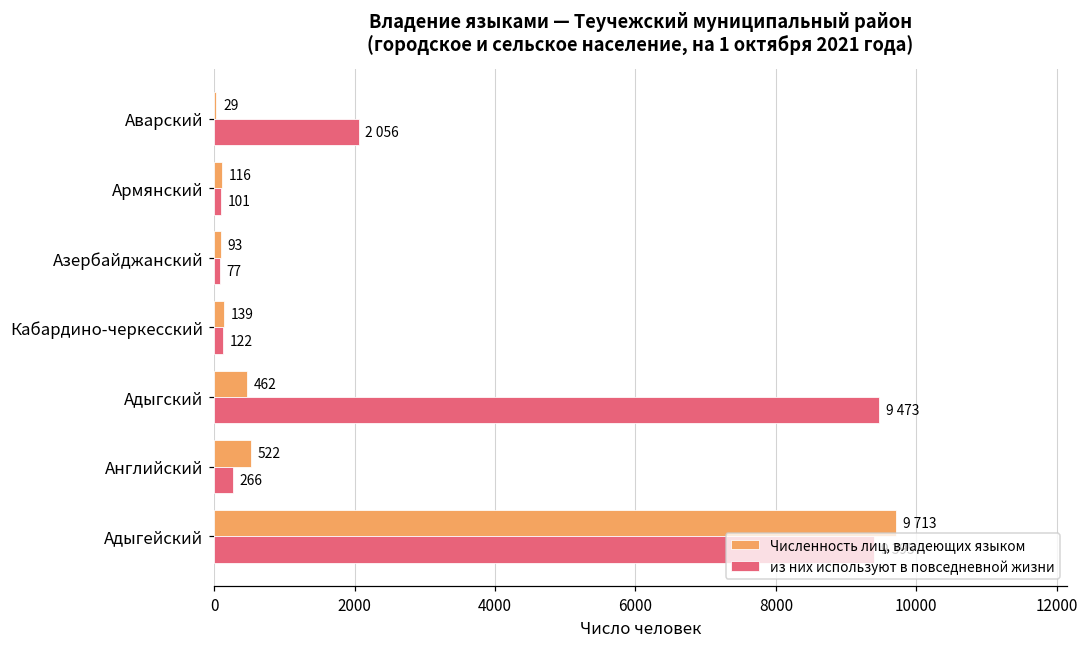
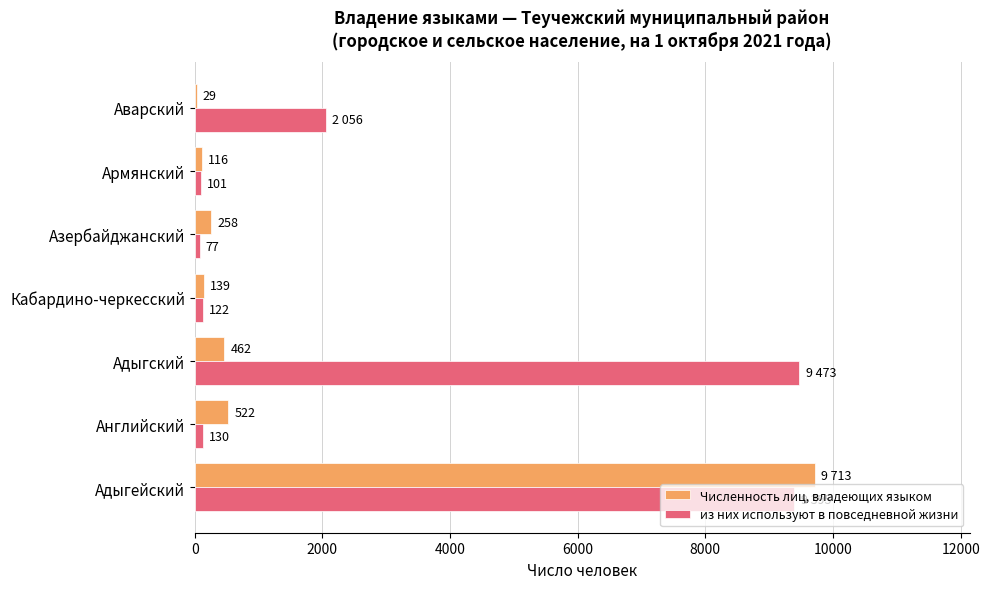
  {
    "Численность лиц, владеющих языком": {
      "Аварский": 29,
      "Армянский": 116,
-     "Азербайджанский": 93,
+     "Азербайджанский": 258,
      "Кабардино-черкесский": 139,
      "Адыгский": 462,
      "Английский": 522
    },
    "из них используют в повседневной жизни": {
      "Армянский": 101,
      "Азербайджанский": 77,
      "Кабардино-черкесский": 122,
-     "Английский": 266
+     "Английский": 130
    }
  }
